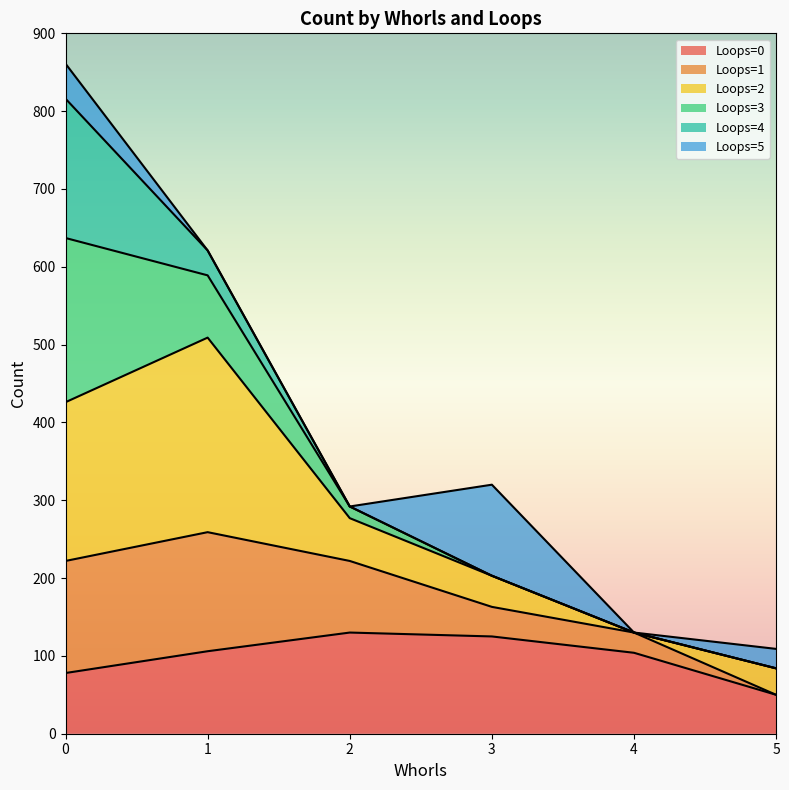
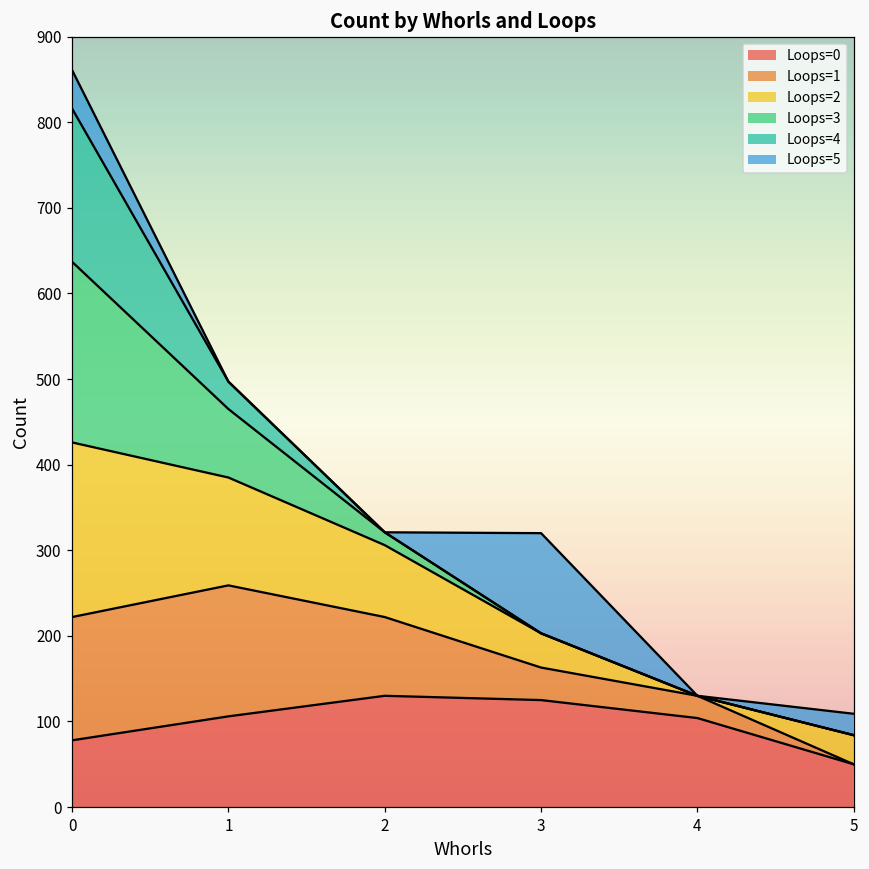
  {
    "Loops=2": {
      "0": 200,
-     "1": 250,
-     "2": 60
+     "1": 130,
+     "2": 80
    },
    "Loops=5": {
      "0": 50,
      "3": 120,
      "5": 30
    }
  }
